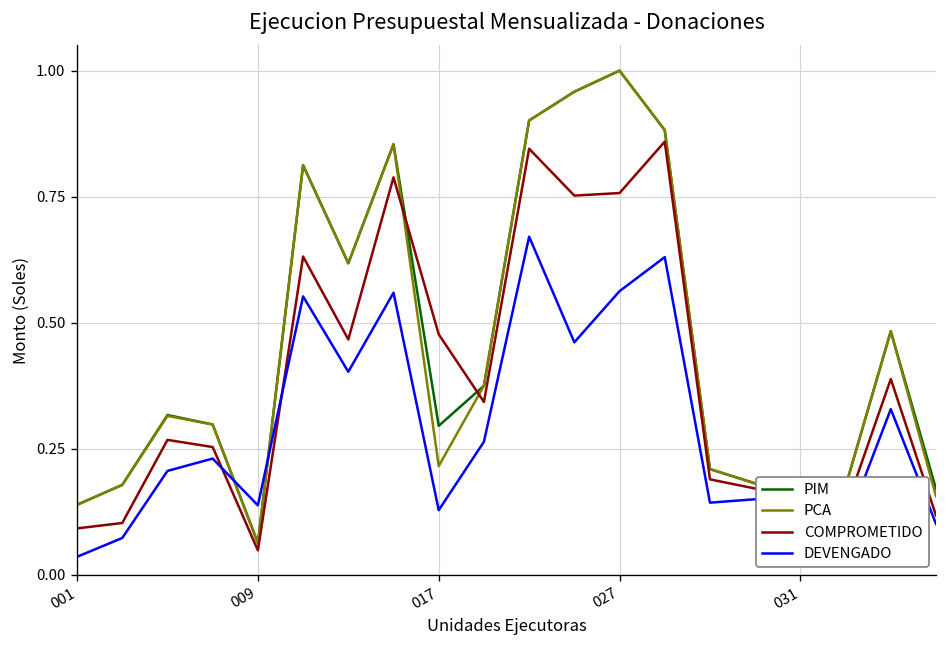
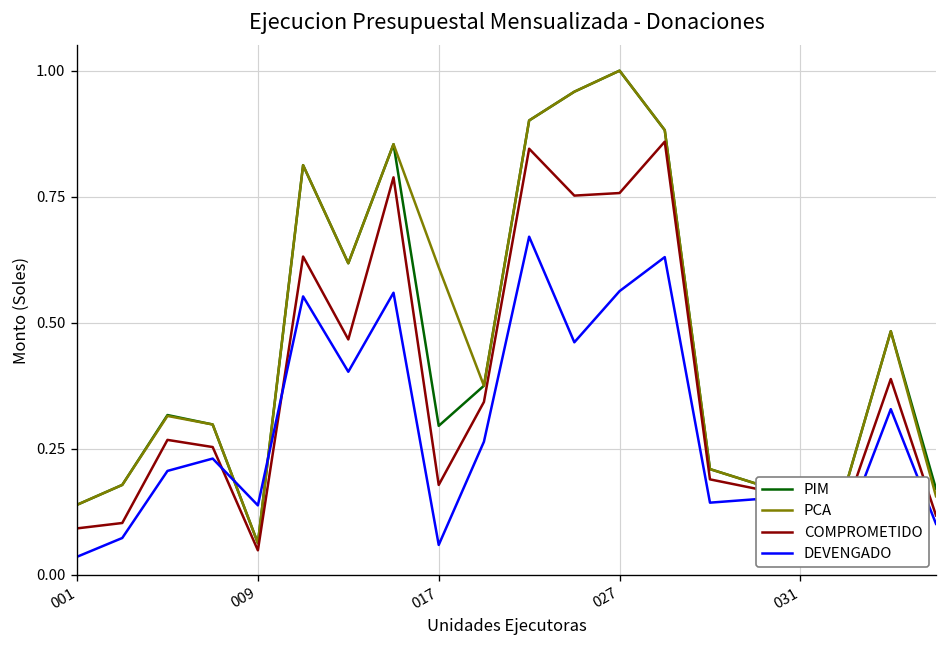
  {
    "PIM": {
      "017": 0.30
    },
    "PCA": {
-     "017": 0.22
+     "017": 0.61
    },
    "COMPROMETIDO": {
      "001": 0.09,
      "009": 0.05,
-     "017": 0.48,
+     "017": 0.18,
      "027": 0.76
    },
    "DEVENGADO": {
      "001": 0.04,
      "009": 0.14,
-     "017": 0.13,
+     "017": 0.06,
      "027": 0.56
    }
  }
